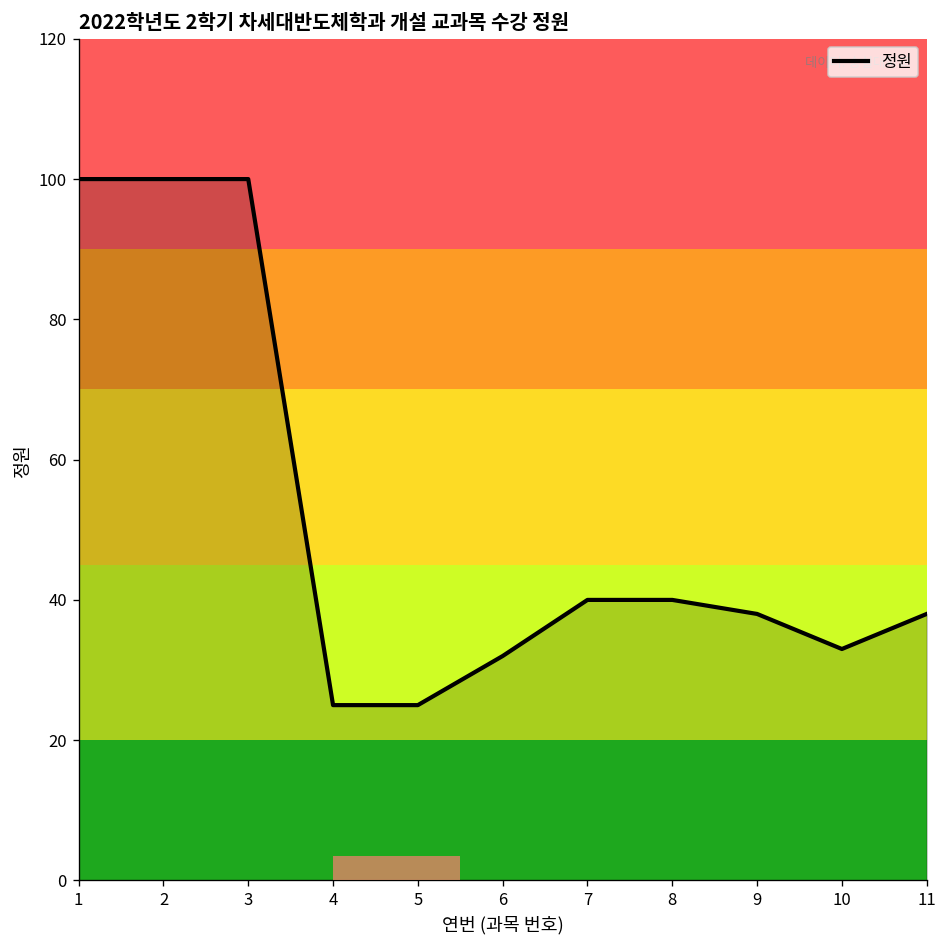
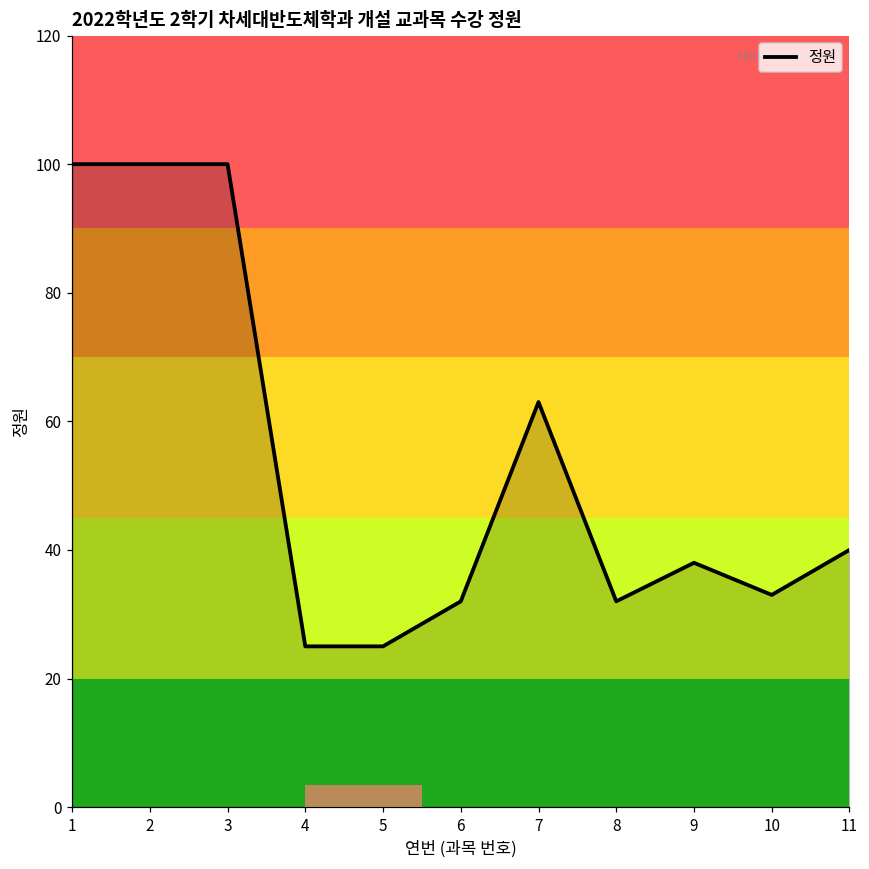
  {
    "1": 100,
    "2": 100,
    "3": 100,
    "4": 25,
    "5": 25,
    "6": 32,
-   "7": 40,
-   "8": 40,
+   "7": 63,
+   "8": 32,
    "9": 38,
    "10": 33,
-   "11": 38
+   "11": 40
  }
